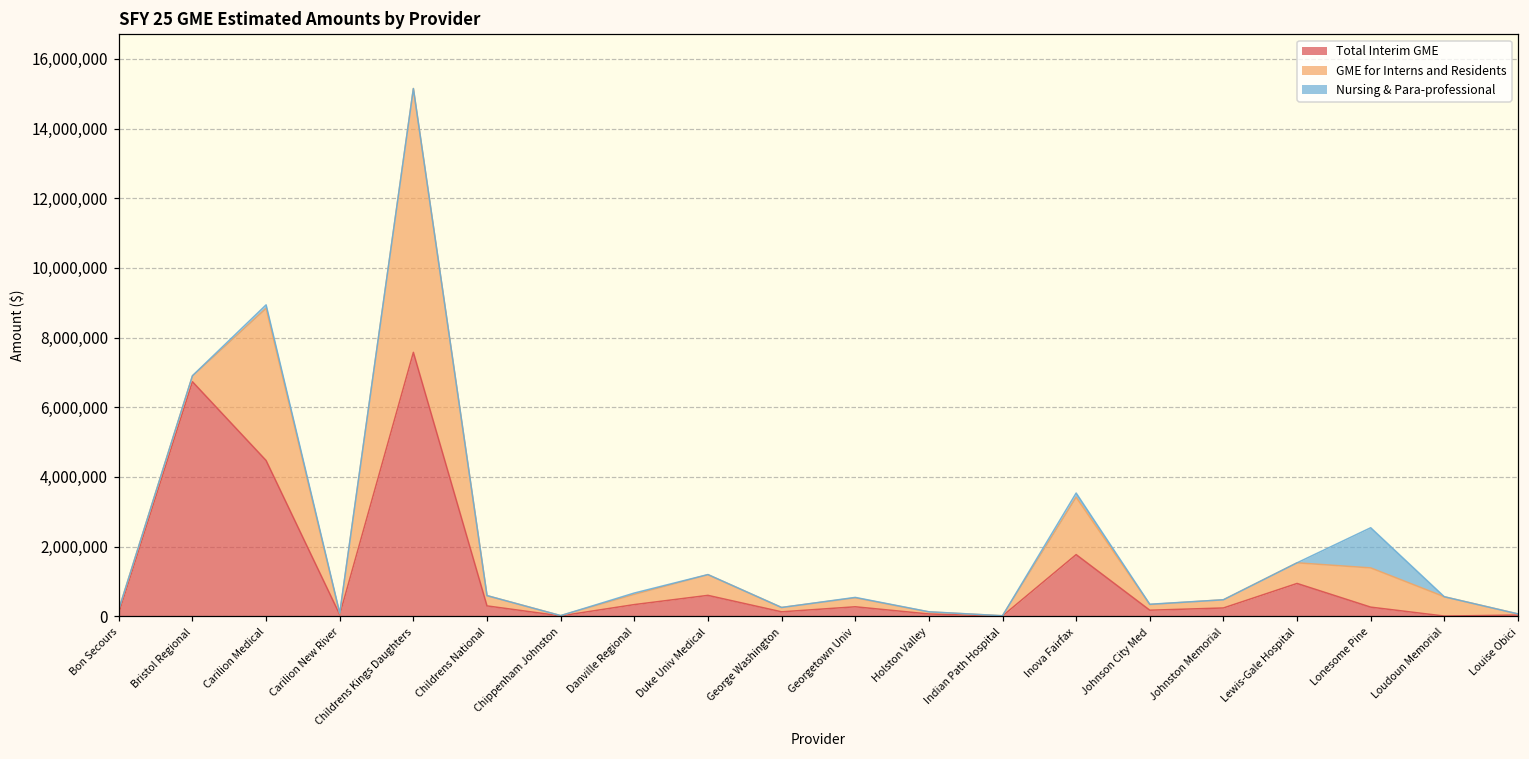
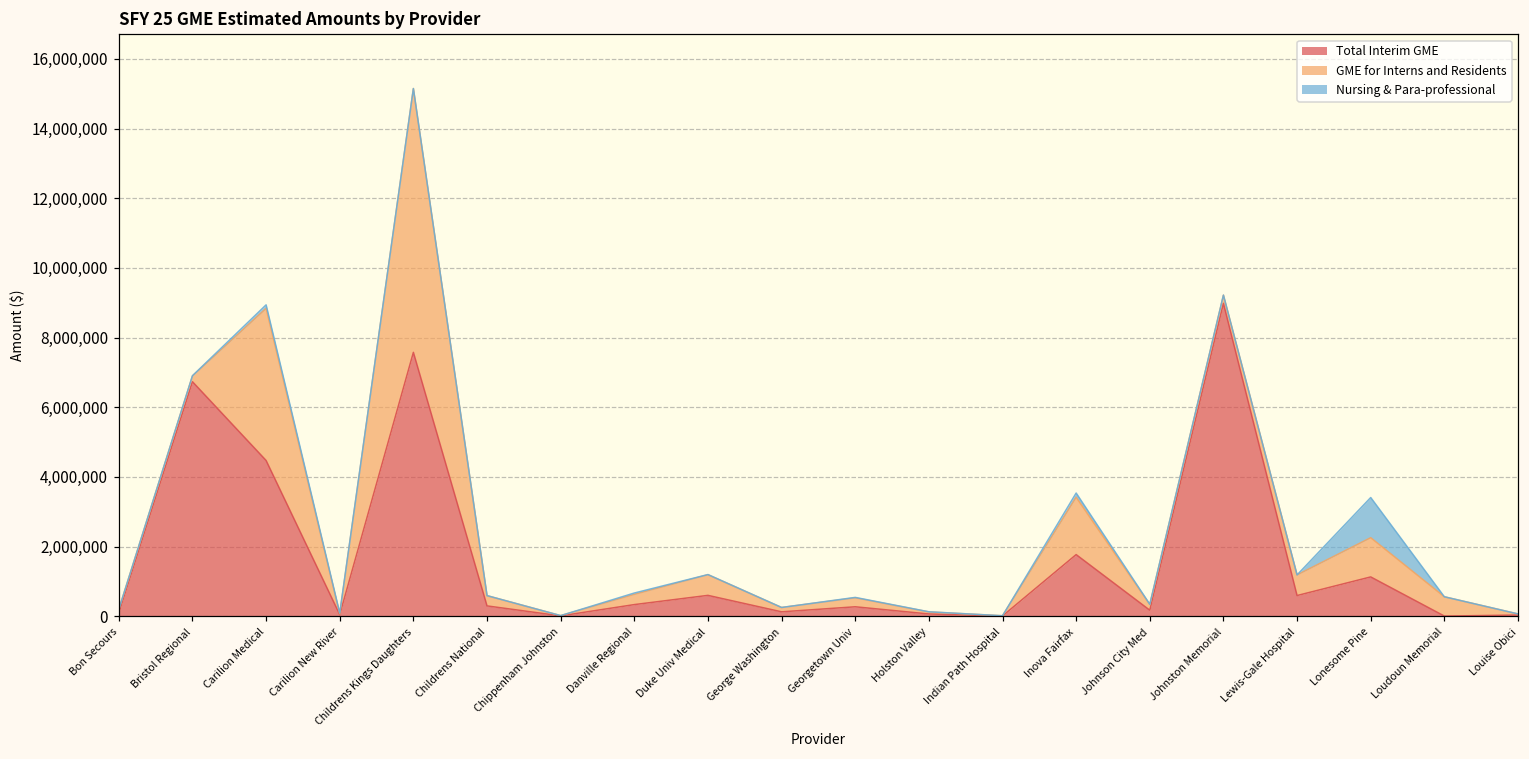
  {
    "Total Interim GME": {
      "Bon Secours": "100,000",
      "Bristol Regional": "6,700,000",
      "Carilion Medical": "4,500,000",
      "Childrens Kings Daughters": "7,600,000",
      "Childrens National": "300,000",
      "Danville Regional": "300,000",
      "Duke Univ Medical": "600,000",
      "George Washington": "100,000",
      "Georgetown Univ": "300,000",
      "Inova Fairfax": "1,800,000",
      "Johnson City Med": "200,000",
-     "Johnston Memorial": "200,000",
-     "Lewis-Gale Hospital": "900,000",
-     "Lonesome Pine": "300,000",
+     "Johnston Memorial": "9,000,000",
+     "Lewis-Gale Hospital": "600,000",
+     "Lonesome Pine": "1,100,000",
      "Loudoun Memorial": "0"
    },
    "GME for Interns and Residents": {
      "Carilion Medical": "4,400,000",
      "Inova Fairfax": "1,600,000",
      "Lonesome Pine": "1,100,000"
    },
    "Nursing & Para-professional": {
      "Carilion Medical": "100,000",
      "Inova Fairfax": "100,000",
      "Lonesome Pine": "1,200,000"
    }
  }
